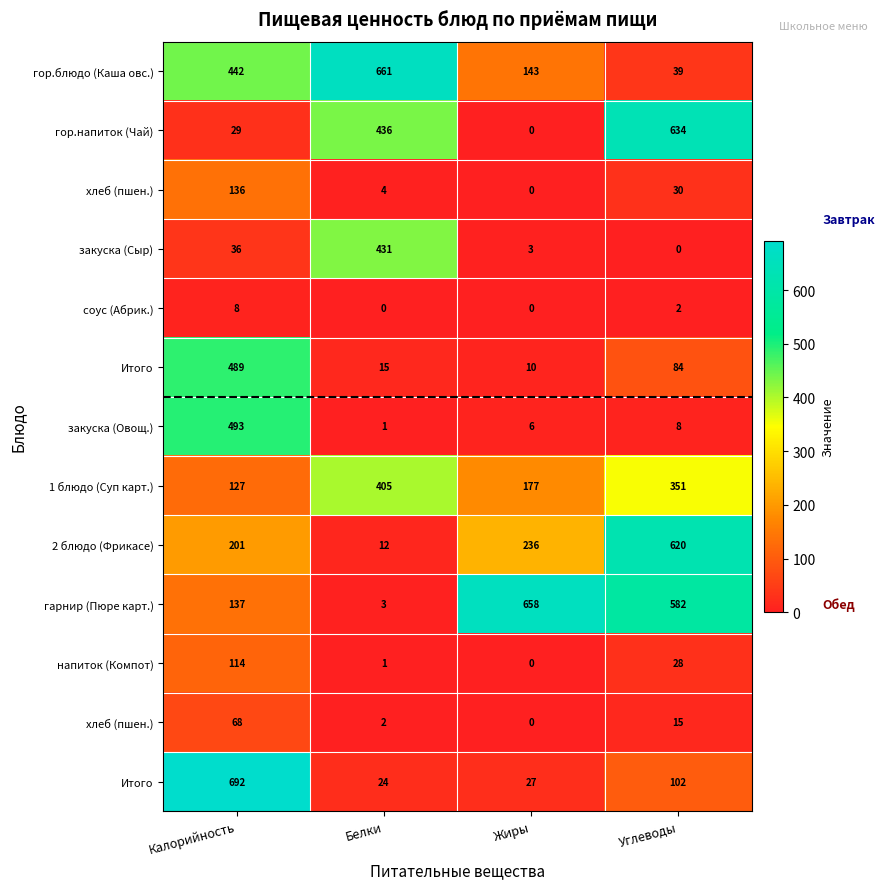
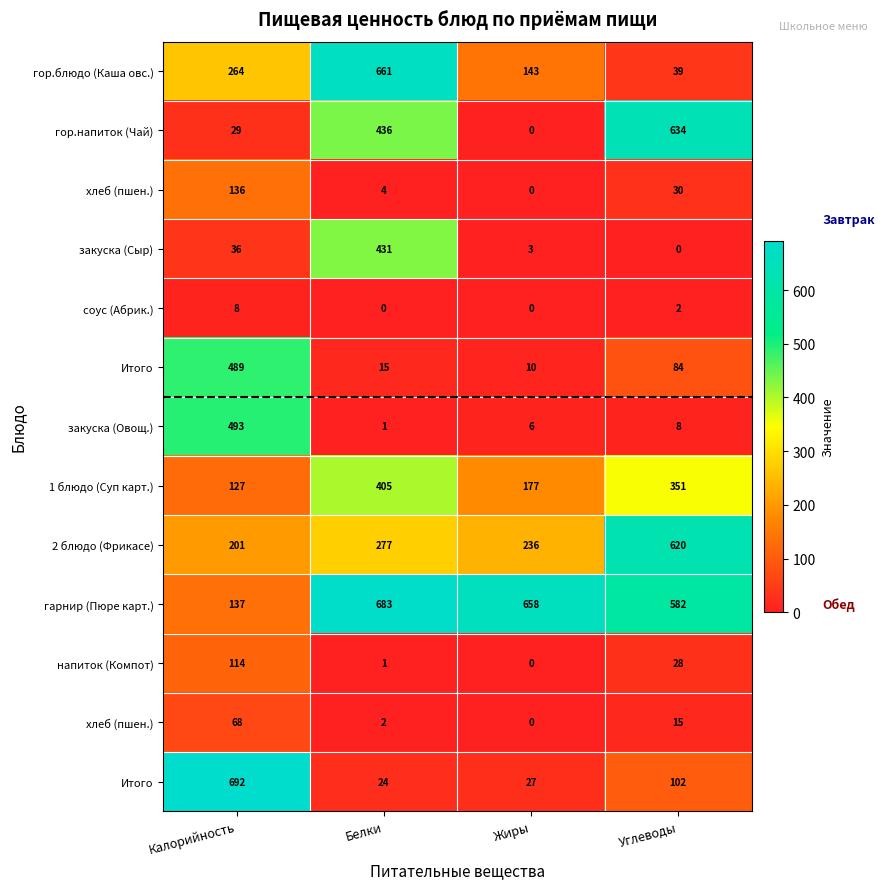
  {
    "гор.блюдо (Каша овс.)": {
-     "Калорийность": 442,
+     "Калорийность": 264,
      "Белки": 661,
      "Жиры": 143,
      "Углеводы": 39
    },
    "гор.напиток (Чай)": {
      "Калорийность": 29,
      "Белки": 436,
      "Жиры": 0,
      "Углеводы": 634
    },
    "закуска (Сыр)": {
      "Калорийность": 36,
      "Белки": 431,
      "Жиры": 3,
      "Углеводы": 0
    },
    "соус (Абрик.)": {
      "Калорийность": 8,
      "Белки": 0,
      "Жиры": 0,
      "Углеводы": 2
    },
    "закуска (Овощ.)": {
      "Калорийность": 493,
      "Белки": 1,
      "Жиры": 6,
      "Углеводы": 8
    },
    "1 блюдо (Суп карт.)": {
      "Калорийность": 127,
      "Белки": 405,
      "Жиры": 177,
      "Углеводы": 351
    },
    "2 блюдо (Фрикасе)": {
      "Калорийность": 201,
-     "Белки": 12,
+     "Белки": 277,
      "Жиры": 236,
      "Углеводы": 620
    },
    "гарнир (Пюре карт.)": {
      "Калорийность": 137,
-     "Белки": 3,
+     "Белки": 683,
      "Жиры": 658,
      "Углеводы": 582
    },
    "напиток (Компот)": {
      "Калорийность": 114,
      "Белки": 1,
      "Жиры": 0,
      "Углеводы": 28
    }
  }
